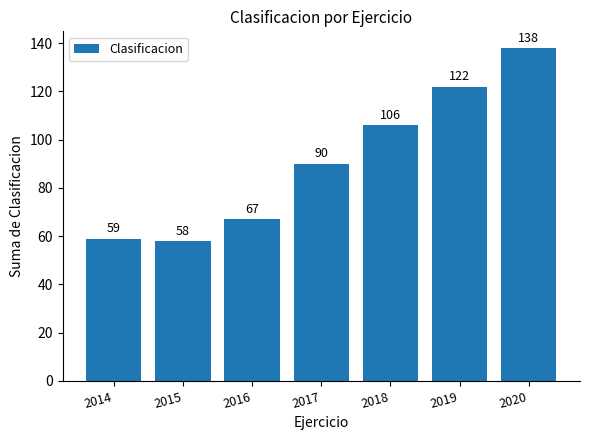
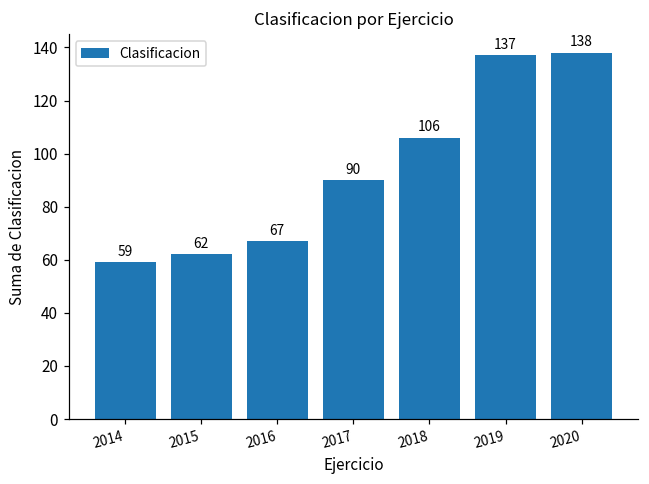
  {
    "2014": 59,
-   "2015": 58,
+   "2015": 62,
    "2016": 67,
    "2017": 90,
    "2018": 106,
-   "2019": 122,
+   "2019": 137,
    "2020": 138
  }
